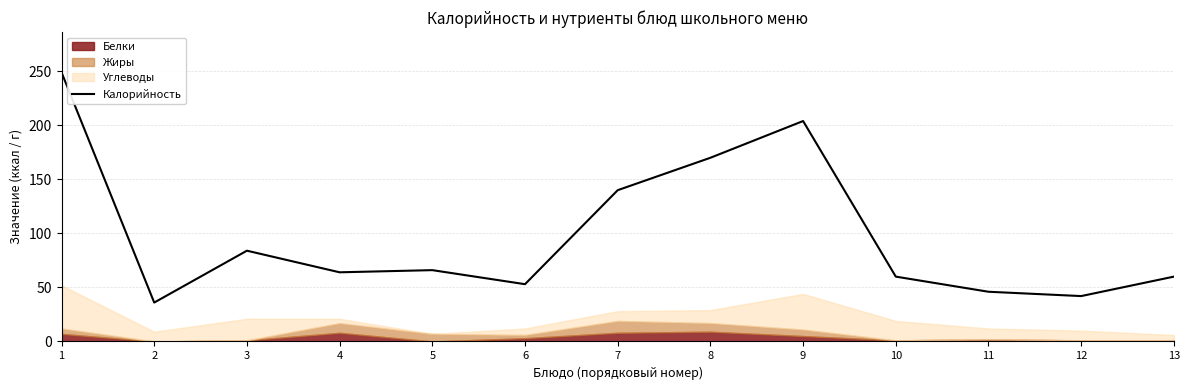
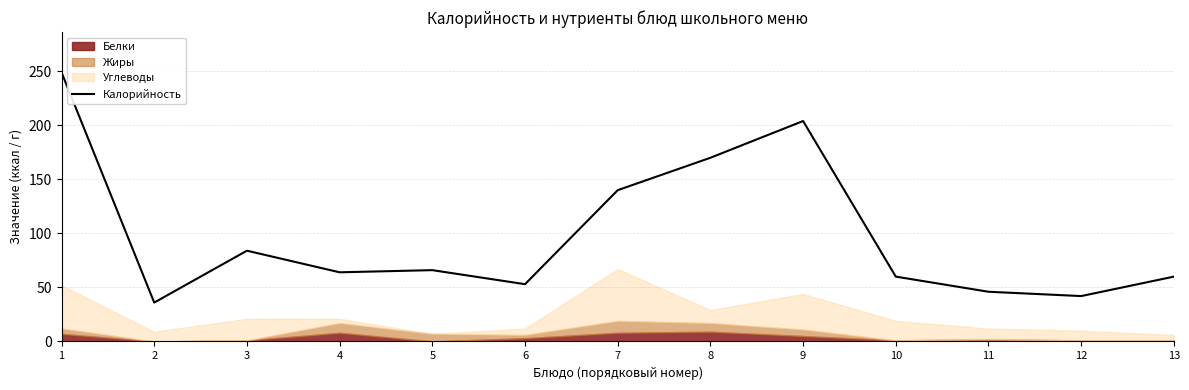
  {
    "Калорийность": {
      "1": 249,
      "2": 36,
      "3": 84,
      "4": 64,
      "5": 66,
      "6": 53,
      "7": 140,
      "8": 170,
      "9": 204,
      "10": 60,
      "11": 46,
      "12": 42,
      "13": 60
    },
    "Белки": {
      "1": 7,
      "4": 8,
      "5": 0,
      "6": 3,
      "7": 8,
      "8": 9,
      "9": 5
    },
    "Жиры": {
      "1": 5,
      "4": 9,
      "6": 3,
      "7": 11,
      "8": 8,
      "9": 6
    },
    "Углеводы": {
      "1": 40,
      "2": 9,
      "3": 20,
      "4": 4,
      "6": 6,
-     "7": 9,
+     "7": 48,
      "8": 12,
      "9": 33,
      "10": 18,
      "11": 10,
      "12": 9,
      "13": 5
    }
  }
